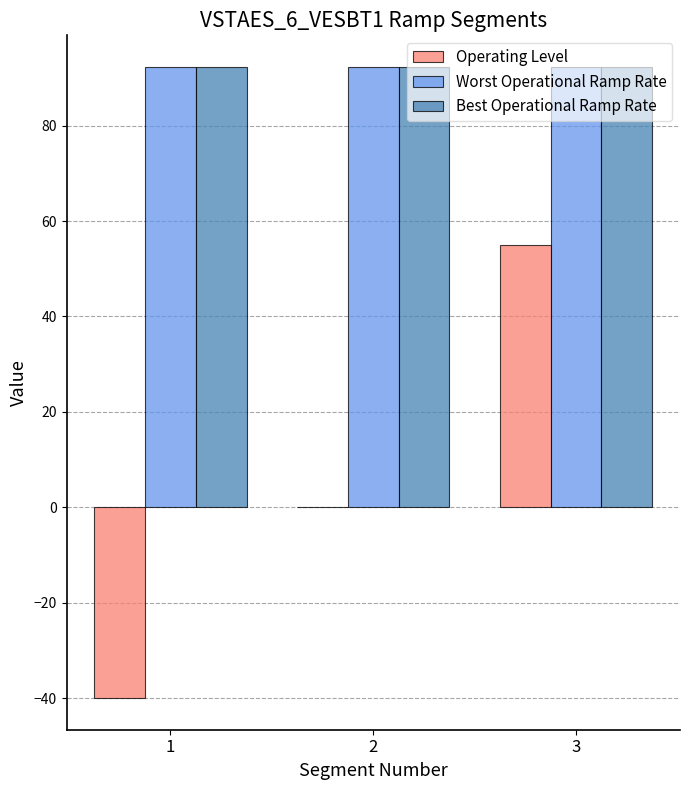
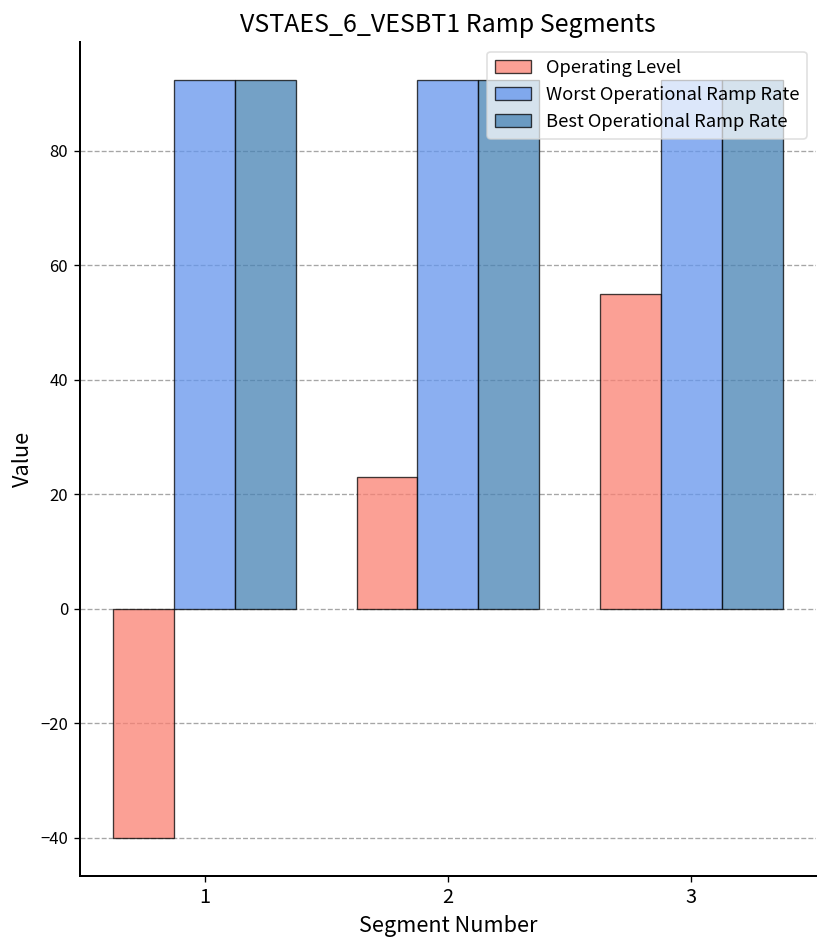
  {
    "Operating Level": {
      "1": -40,
-     "2": 0,
+     "2": 23,
      "3": 55
    },
    "Worst Operational Ramp Rate": {
      "1": 92,
      "2": 92
    },
    "Best Operational Ramp Rate": {
      "1": 92
    }
  }
